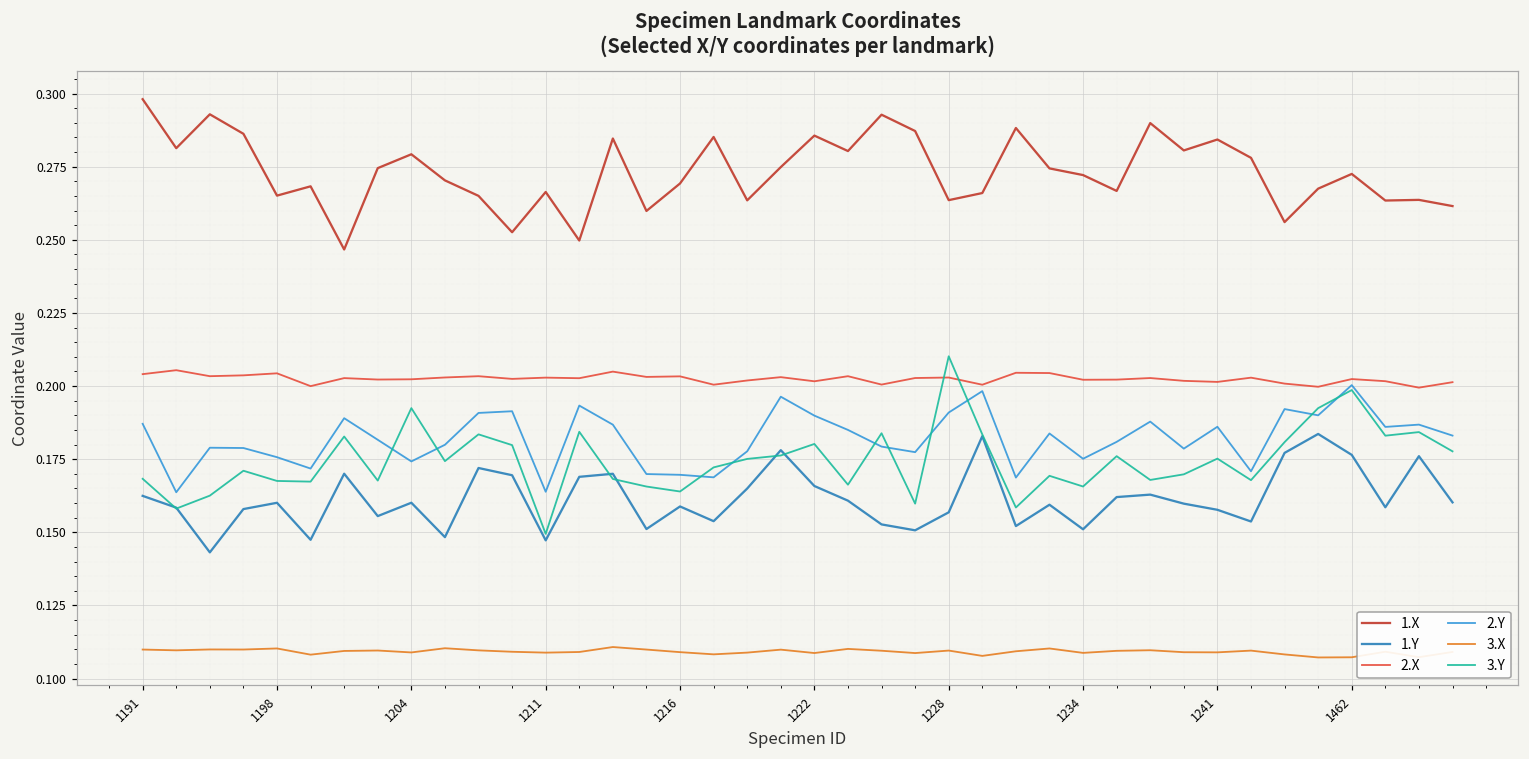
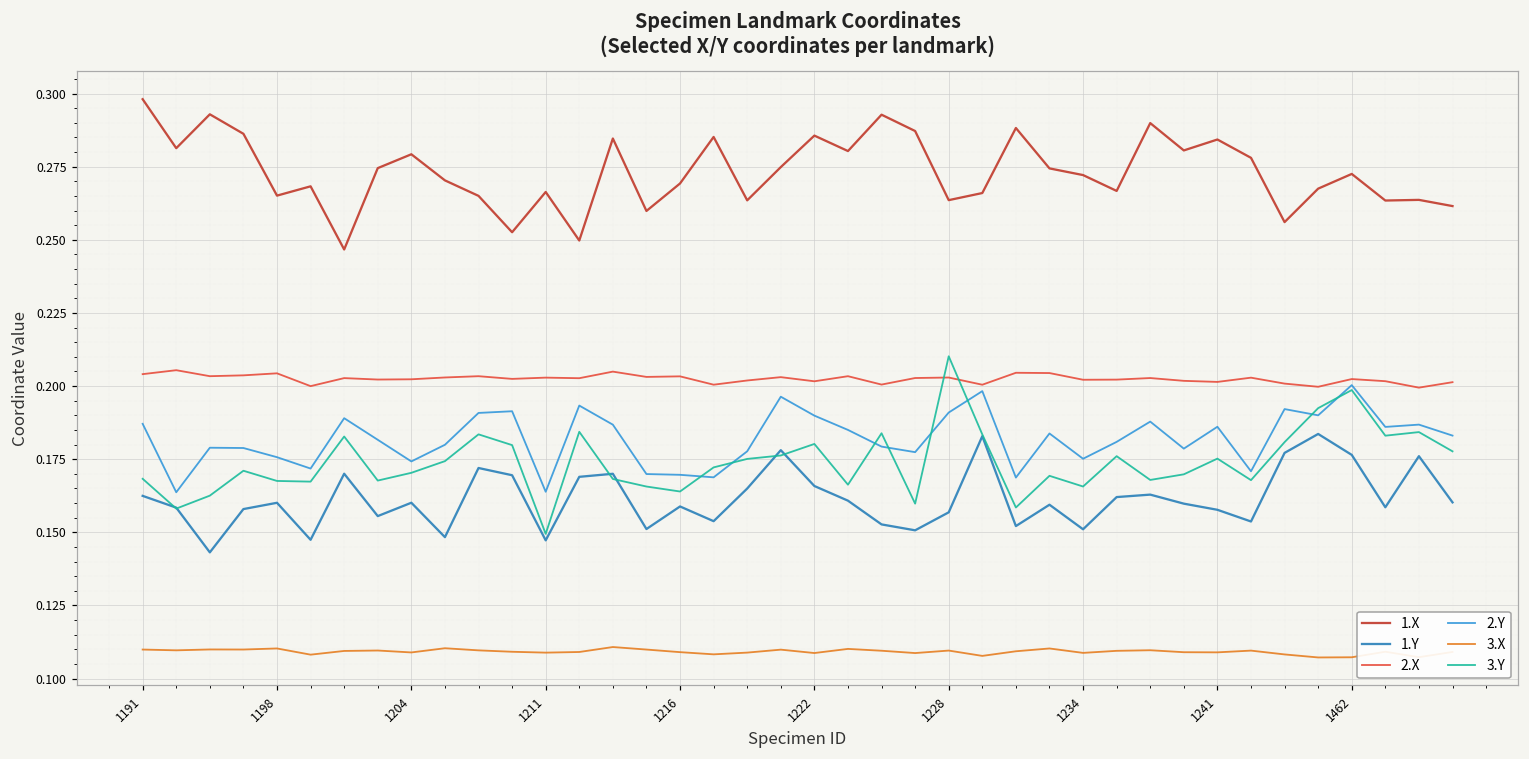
  {
    "3.Y": {
      "1191": 0.168,
      "1198": 0.168,
-     "1204": 0.192,
+     "1204": 0.170,
      "1211": 0.149,
      "1216": 0.164,
      "1222": 0.180,
      "1228": 0.210,
      "1234": 0.166,
      "1241": 0.175,
      "1462": 0.199
    }
  }
